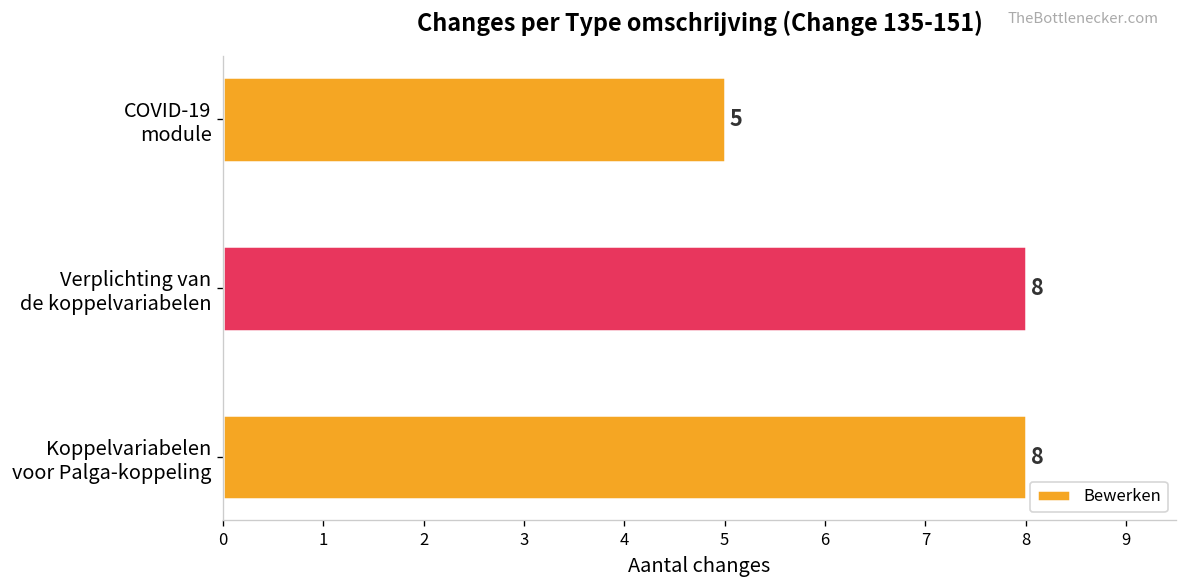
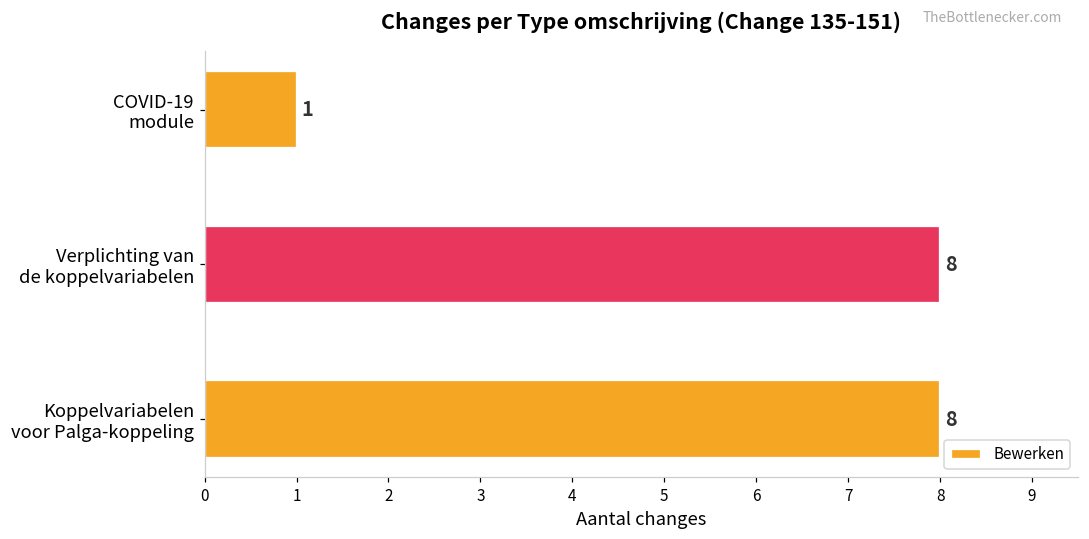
  {
-   "COVID-19 module": 5,
+   "COVID-19 module": 1,
    "Verplichting van de koppelvariabelen": 8,
    "Koppelvariabelen voor Palga-koppeling": 8
  }
